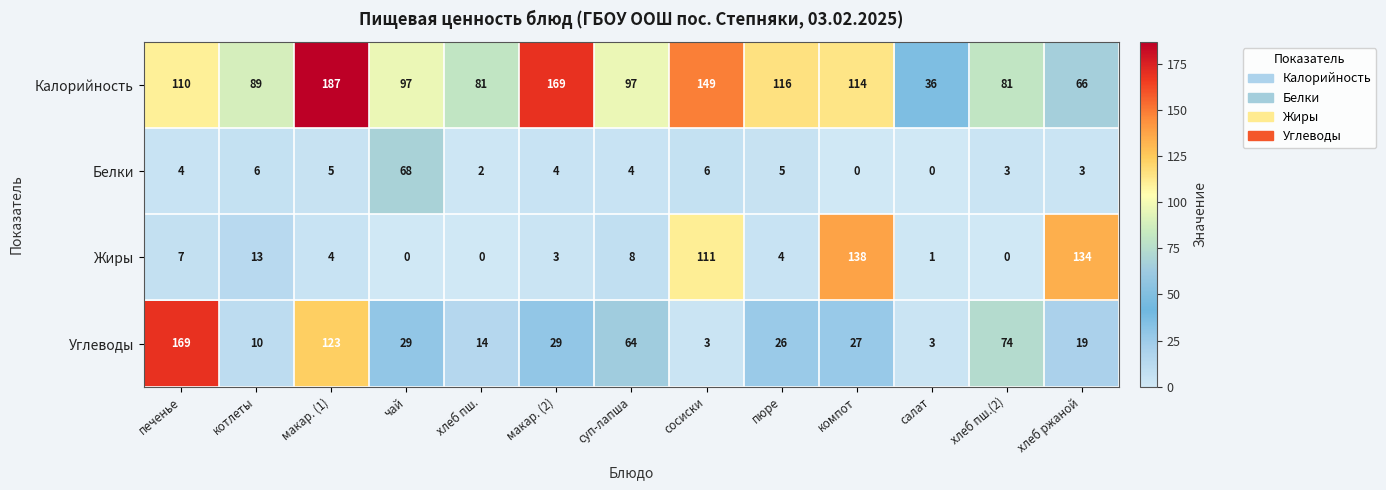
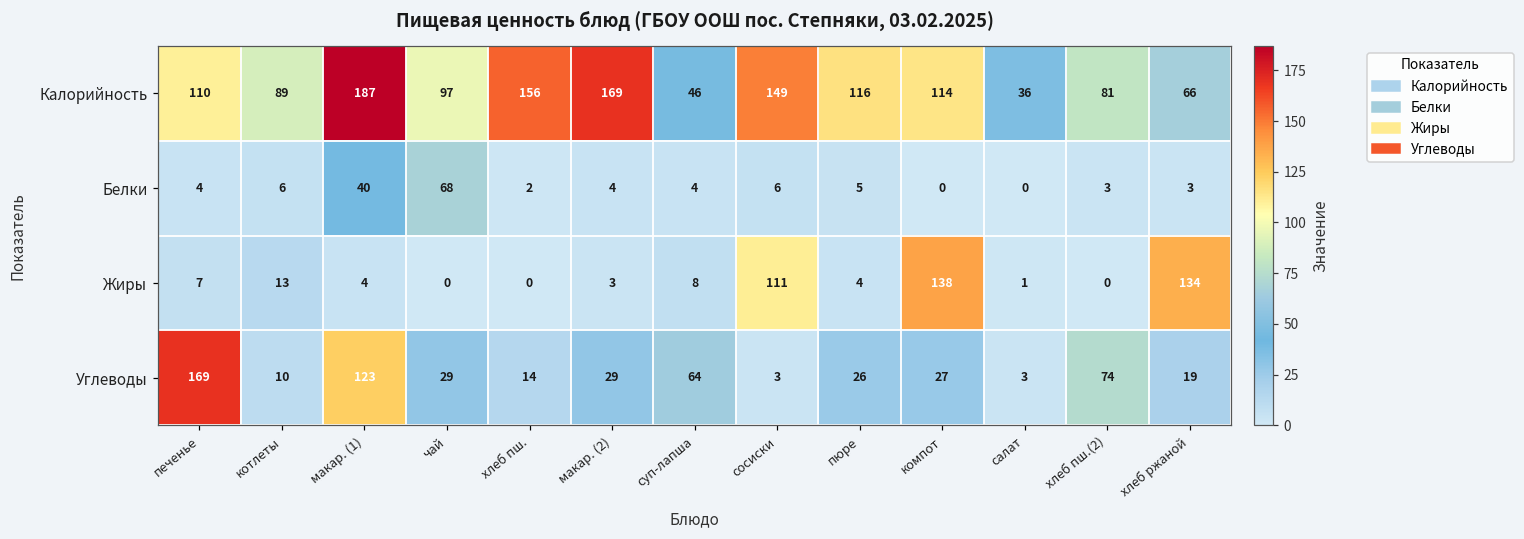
  {
    "Калорийность": {
      "печенье": 110,
      "котлеты": 89,
      "макар. (1)": 187,
      "чай": 97,
-     "хлеб пш.": 81,
+     "хлеб пш.": 156,
      "макар. (2)": 169,
-     "суп-лапша": 97,
+     "суп-лапша": 46,
      "сосиски": 149,
      "пюре": 116,
      "компот": 114,
      "салат": 36,
      "хлеб пш.(2)": 81,
      "хлеб ржаной": 66
    },
    "Белки": {
      "печенье": 4,
      "котлеты": 6,
-     "макар. (1)": 5,
+     "макар. (1)": 40,
      "чай": 68,
      "хлеб пш.": 2,
      "макар. (2)": 4,
      "суп-лапша": 4,
      "сосиски": 6,
      "пюре": 5,
      "компот": 0,
      "салат": 0,
      "хлеб пш.(2)": 3,
      "хлеб ржаной": 3
    },
    "Жиры": {
      "печенье": 7,
      "котлеты": 13,
      "макар. (1)": 4,
      "чай": 0,
      "хлеб пш.": 0,
      "макар. (2)": 3,
      "суп-лапша": 8,
      "сосиски": 111,
      "пюре": 4,
      "компот": 138,
      "салат": 1,
      "хлеб пш.(2)": 0,
      "хлеб ржаной": 134
    },
    "Углеводы": {
      "печенье": 169,
      "котлеты": 10,
      "макар. (1)": 123,
      "чай": 29,
      "хлеб пш.": 14,
      "макар. (2)": 29,
      "суп-лапша": 64,
      "сосиски": 3,
      "пюре": 26,
      "компот": 27,
      "салат": 3,
      "хлеб пш.(2)": 74,
      "хлеб ржаной": 19
    }
  }
